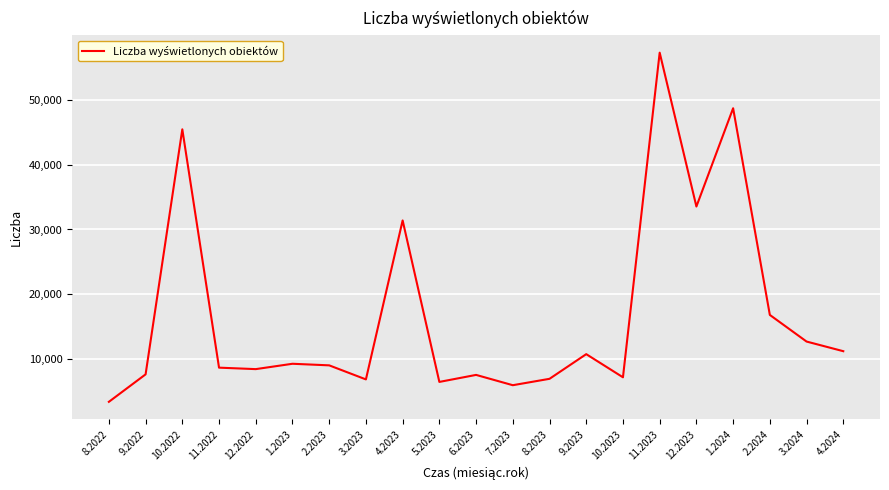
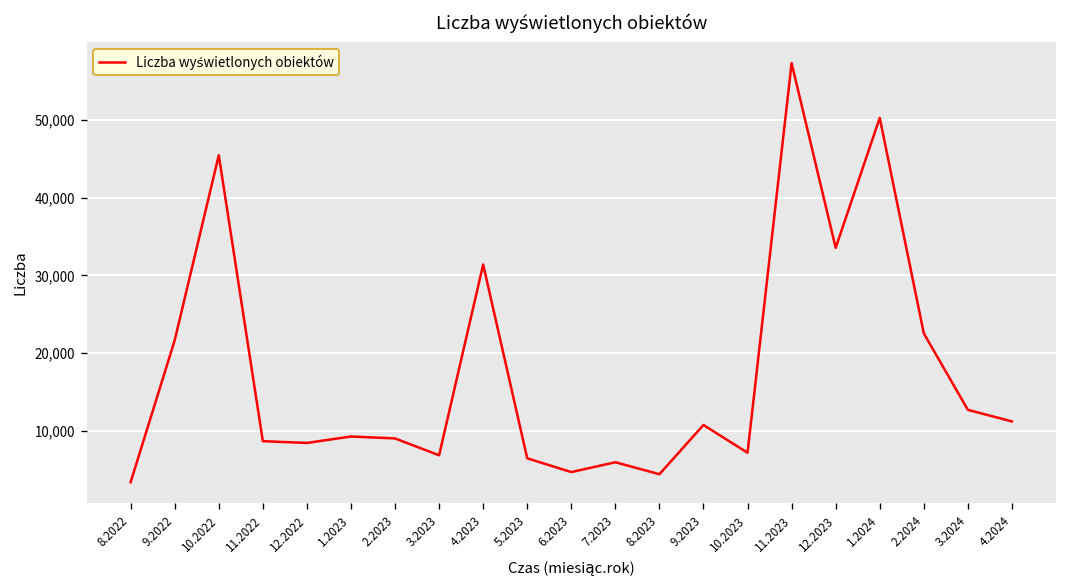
  {
    "8.2022": "3,000",
-   "9.2022": "8,000",
+   "9.2022": "22,000",
    "10.2022": "45,000",
    "11.2022": "9,000",
    "12.2022": "8,000",
    "1.2023": "9,000",
    "2.2023": "9,000",
    "3.2023": "7,000",
    "4.2023": "31,000",
    "5.2023": "7,000",
-   "6.2023": "8,000",
+   "6.2023": "5,000",
    "7.2023": "6,000",
-   "8.2023": "7,000",
+   "8.2023": "4,000",
    "9.2023": "11,000",
    "10.2023": "7,000",
    "11.2023": "57,000",
    "12.2023": "34,000",
-   "1.2024": "49,000",
-   "2.2024": "17,000",
+   "1.2024": "50,000",
+   "2.2024": "23,000",
    "3.2024": "13,000",
    "4.2024": "11,000"
  }
